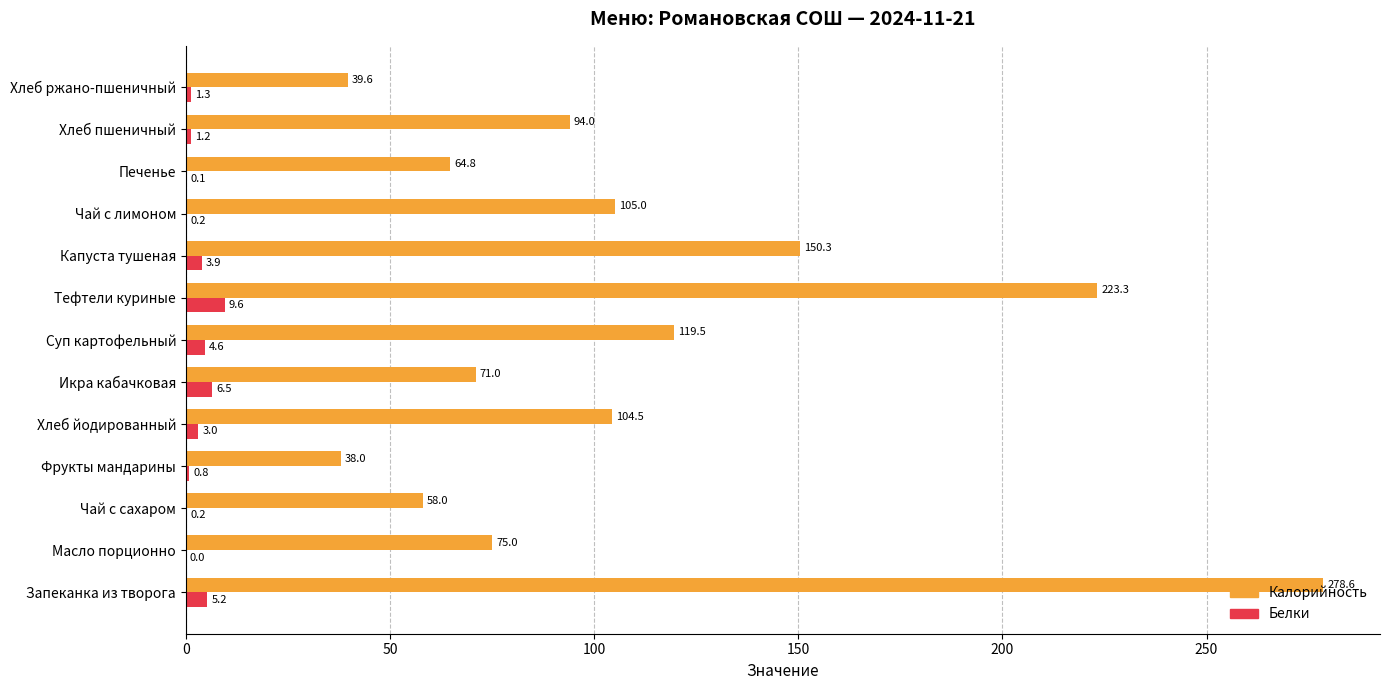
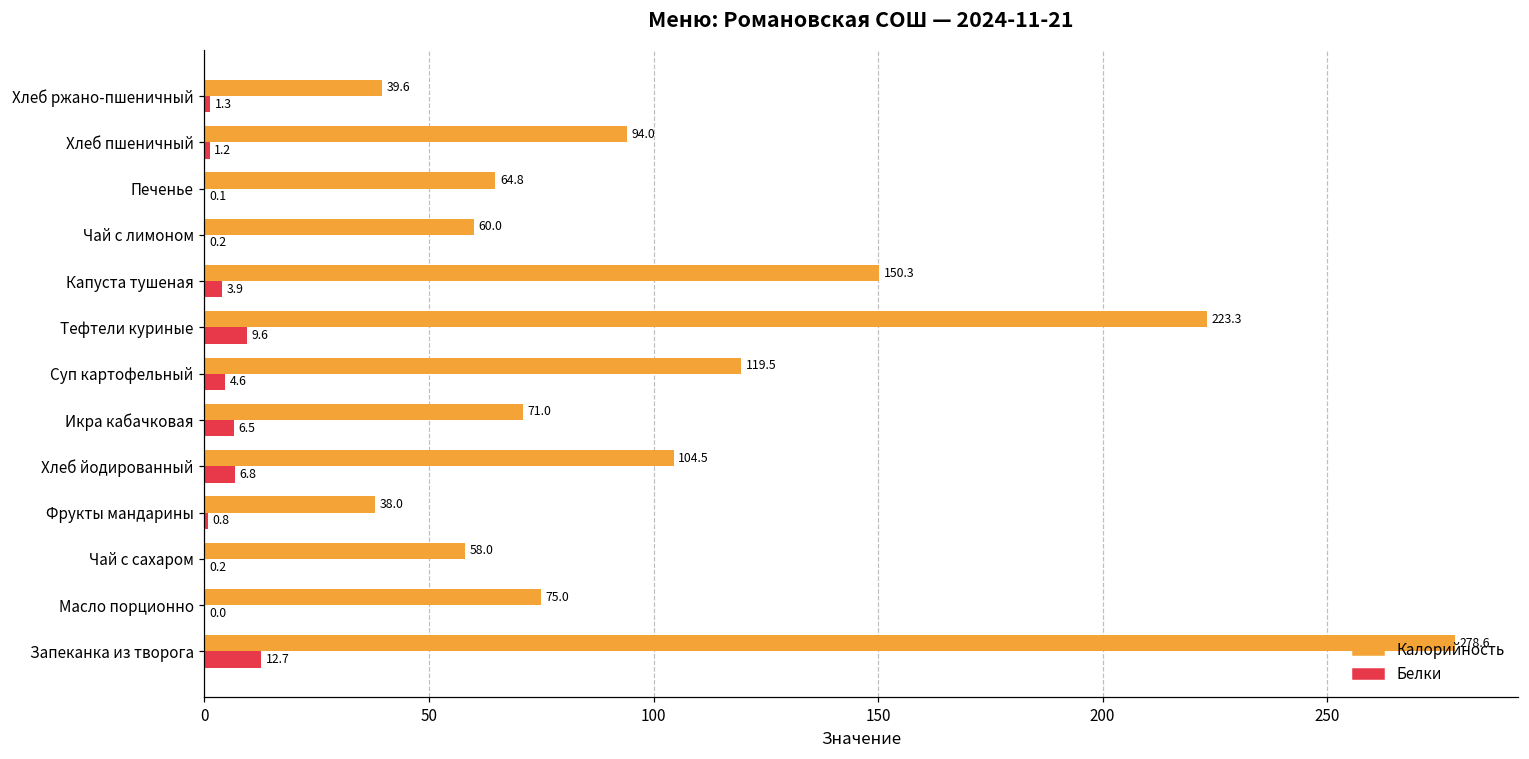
  {
    "Калорийность": {
      "Хлеб ржано-пшеничный": 39.6,
      "Хлеб пшеничный": 94.0,
      "Печенье": 64.8,
-     "Чай с лимоном": 105.0,
+     "Чай с лимоном": 60.0,
      "Капуста тушеная": 150.3,
      "Тефтели куриные": 223.3,
      "Суп картофельный": 119.5,
      "Икра кабачковая": 71.0,
      "Хлеб йодированный": 104.5,
      "Фрукты мандарины": 38.0,
      "Чай с сахаром": 58.0,
      "Масло порционно": 75.0,
      "Запеканка из творога": 278.6
    },
    "Белки": {
      "Хлеб ржано-пшеничный": 1.3,
      "Хлеб пшеничный": 1.2,
      "Печенье": 0.1,
      "Чай с лимоном": 0.2,
      "Капуста тушеная": 3.9,
      "Тефтели куриные": 9.6,
      "Суп картофельный": 4.6,
      "Икра кабачковая": 6.5,
-     "Хлеб йодированный": 3.0,
+     "Хлеб йодированный": 6.8,
      "Фрукты мандарины": 0.8,
      "Чай с сахаром": 0.2,
      "Масло порционно": 0.0,
-     "Запеканка из творога": 5.2
+     "Запеканка из творога": 12.7
    }
  }
